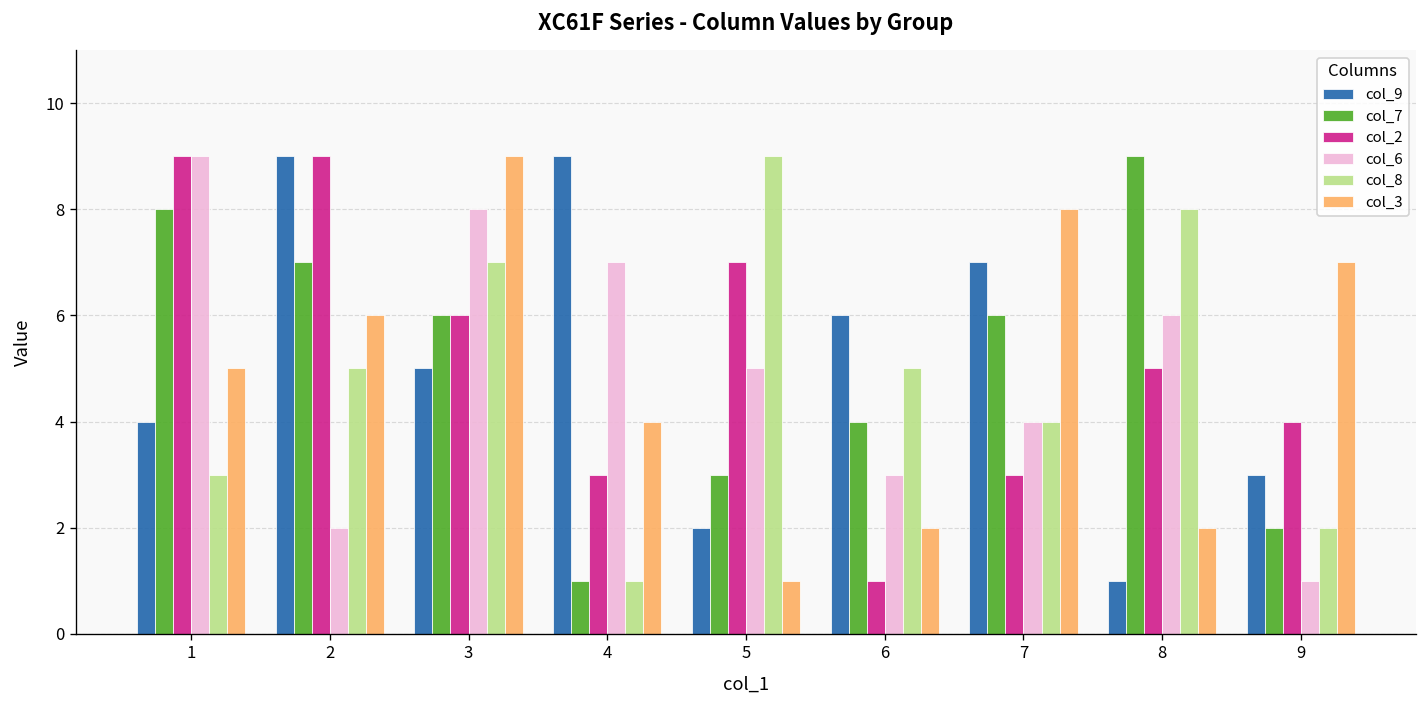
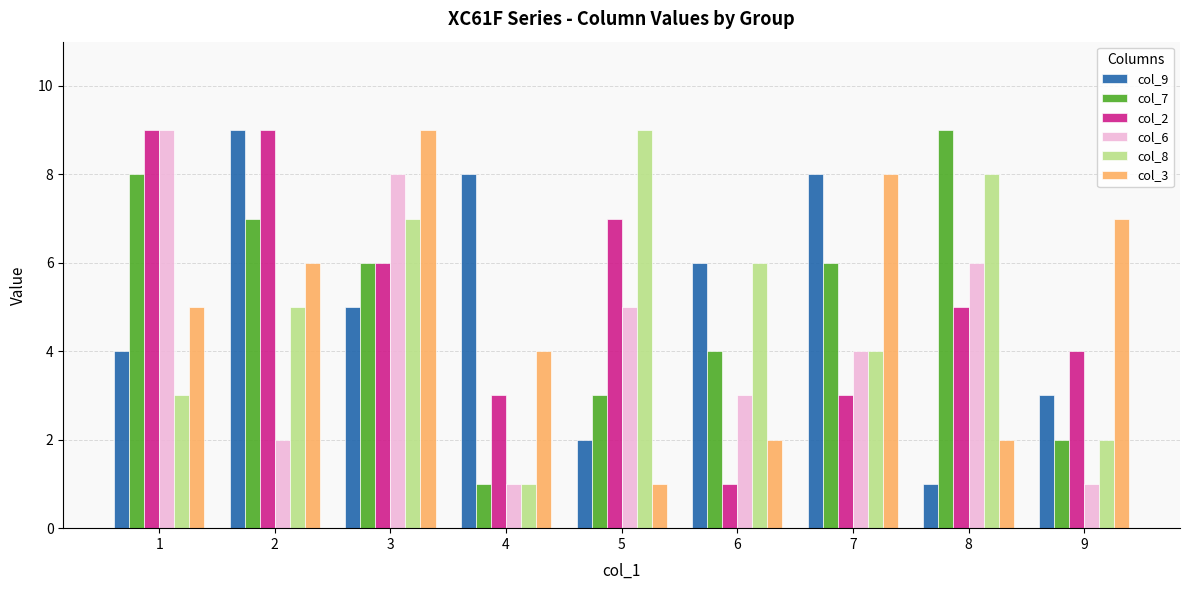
  {
    "col_9": {
      "1": 4,
      "2": 9,
      "3": 5,
-     "4": 9,
+     "4": 8,
      "5": 2,
      "6": 6,
-     "7": 7,
+     "7": 8,
      "8": 1,
      "9": 3
    },
    "col_7": {
      "1": 8,
      "2": 7,
      "3": 6,
      "4": 1,
      "5": 3,
      "6": 4,
      "7": 6,
      "8": 9,
      "9": 2
    },
    "col_2": {
      "1": 9,
      "2": 9,
      "3": 6,
      "4": 3,
      "5": 7,
      "6": 1,
      "7": 3,
      "8": 5,
      "9": 4
    },
    "col_6": {
      "1": 9,
      "2": 2,
      "3": 8,
-     "4": 7,
+     "4": 1,
      "5": 5,
      "6": 3,
      "7": 4,
      "8": 6,
      "9": 1
    },
    "col_8": {
      "1": 3,
      "2": 5,
      "3": 7,
      "4": 1,
      "5": 9,
-     "6": 5,
+     "6": 6,
      "7": 4,
      "8": 8,
      "9": 2
    },
    "col_3": {
      "1": 5,
      "2": 6,
      "3": 9,
      "4": 4,
      "5": 1,
      "6": 2,
      "7": 8,
      "8": 2,
      "9": 7
    }
  }
